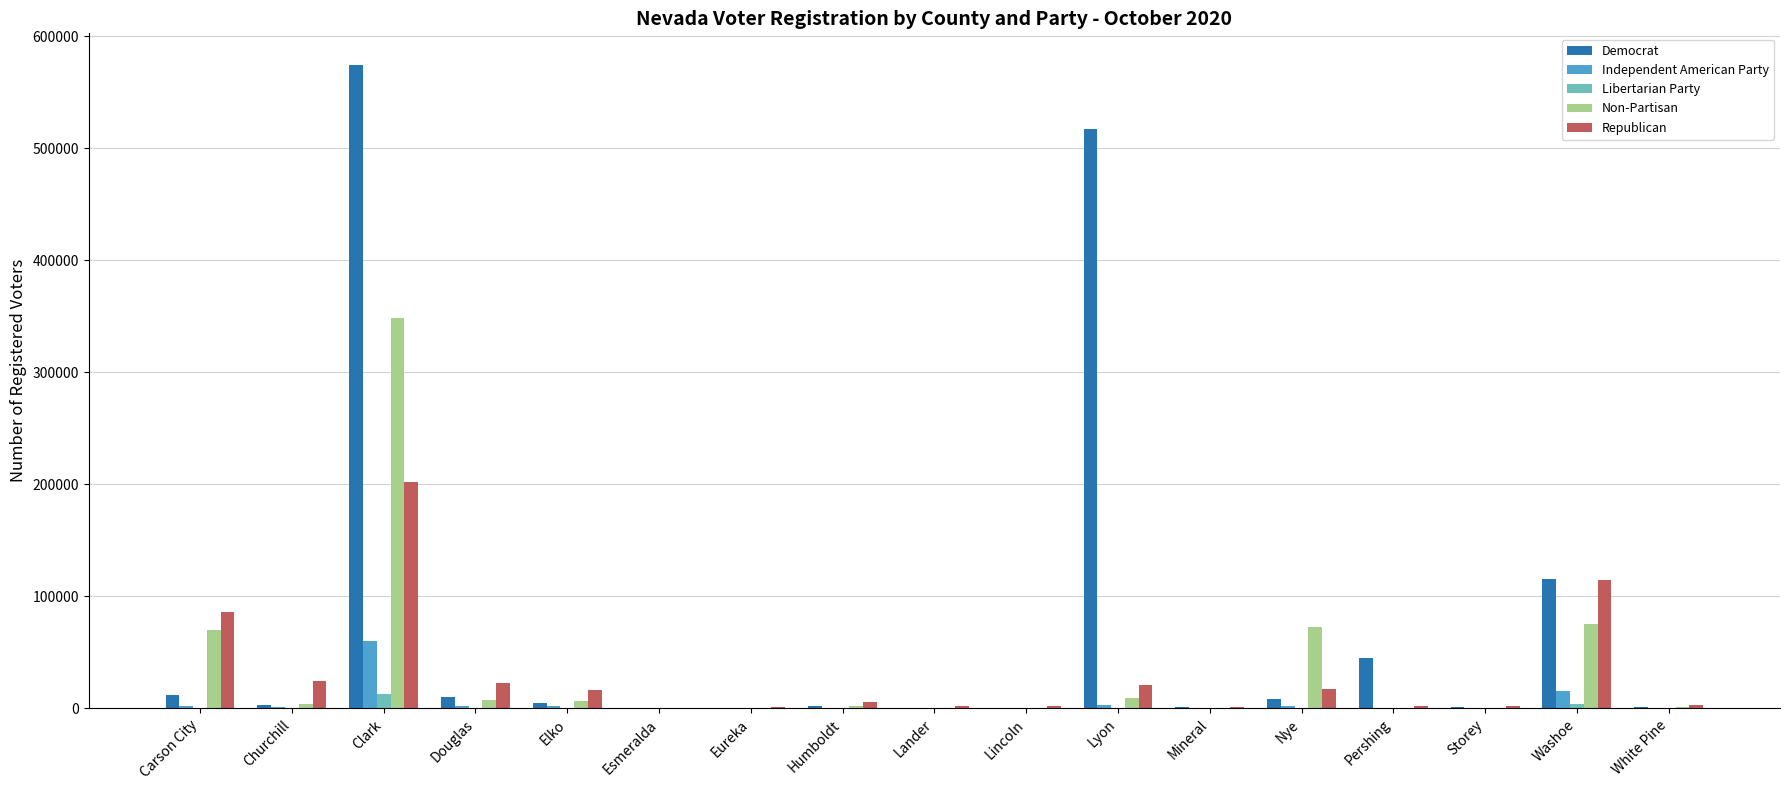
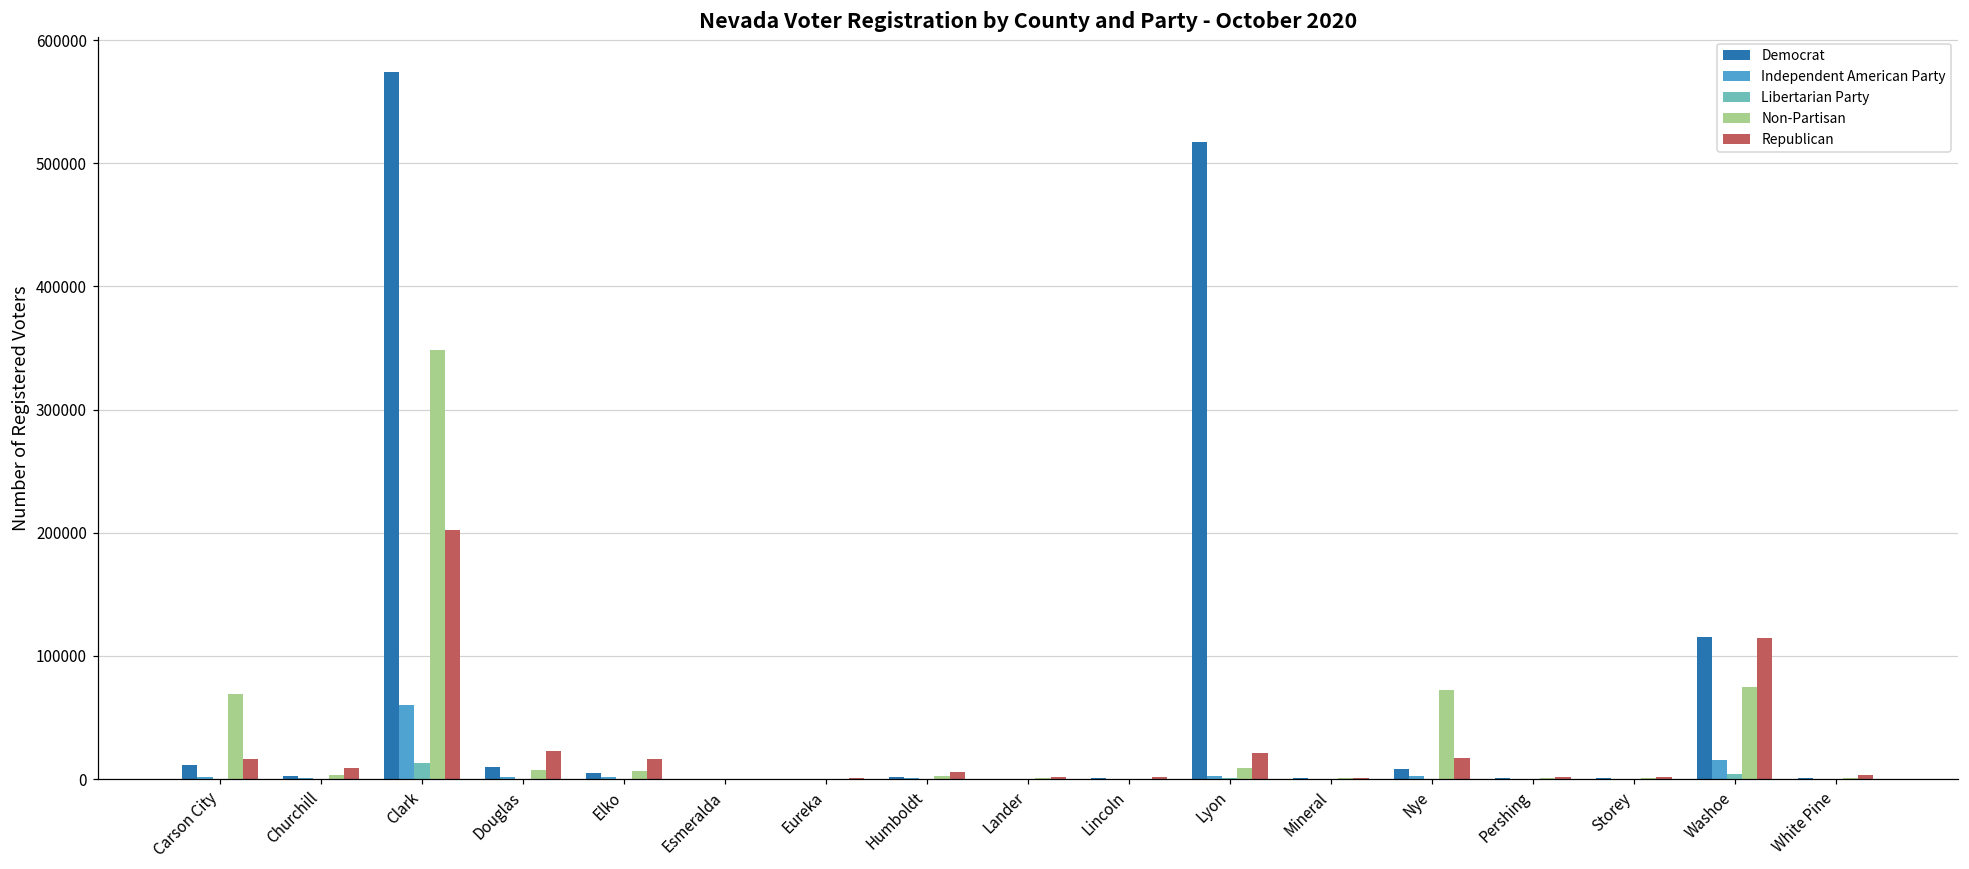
  {
    "Democrat": {
      "Carson City": 12000,
      "Churchill": 3000,
      "Clark": 574000,
      "Douglas": 10000,
      "Elko": 5000,
      "Lyon": 518000,
      "Nye": 8000,
-     "Pershing": 45000,
+     "Pershing": 1000,
      "Washoe": 115000
    },
    "Non-Partisan": {
      "Carson City": 70000,
      "Churchill": 3000,
      "Clark": 349000,
      "Douglas": 8000,
      "Elko": 7000,
      "Humboldt": 2000,
      "Lyon": 9000,
      "Nye": 73000,
      "Washoe": 75000
    },
    "Republican": {
-     "Carson City": 86000,
-     "Churchill": 24000,
+     "Carson City": 16000,
+     "Churchill": 9000,
      "Clark": 202000,
      "Douglas": 23000,
      "Elko": 16000,
      "Humboldt": 6000,
      "Lyon": 21000,
      "Nye": 17000,
      "Washoe": 115000,
      "White Pine": 3000
    }
  }
